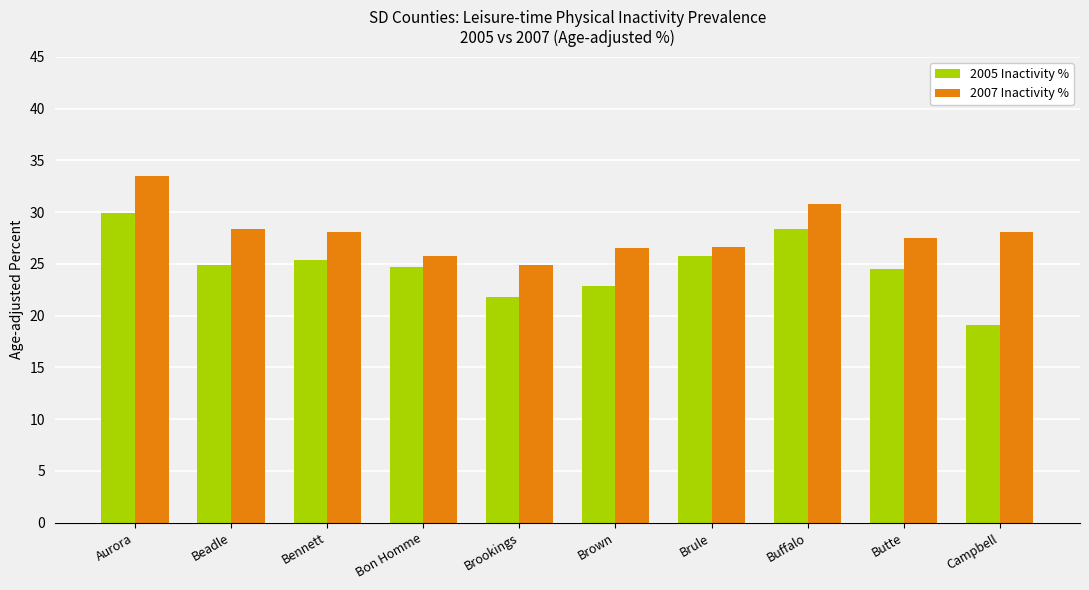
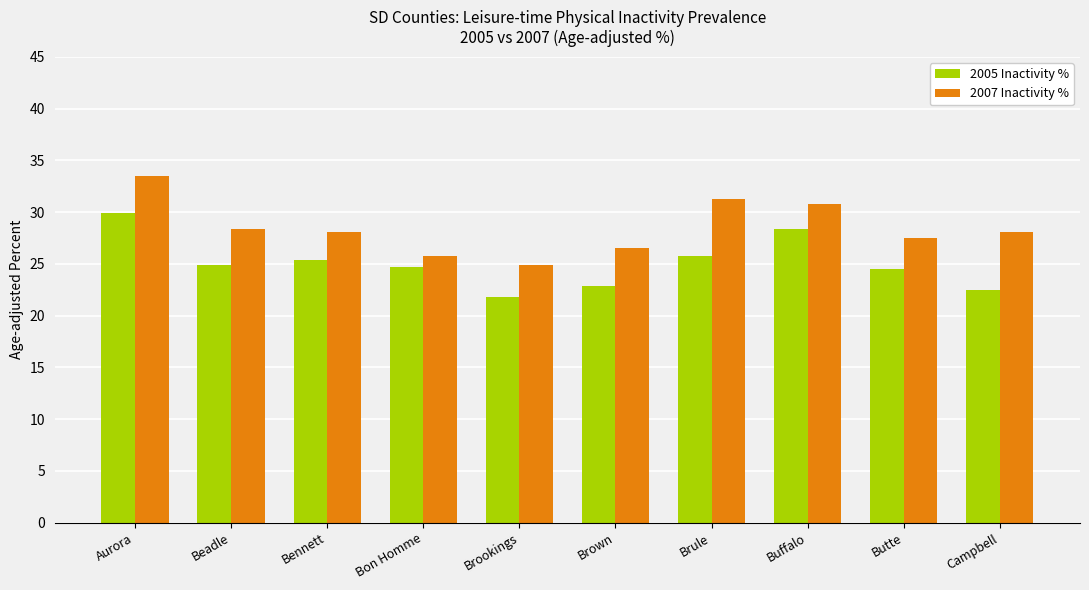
  {
    "2005 Inactivity %": {
      "Aurora": 29.9,
      "Beadle": 24.9,
      "Bennett": 25.4,
      "Bon Homme": 24.7,
      "Brookings": 21.8,
      "Brown": 22.9,
      "Brule": 25.8,
      "Buffalo": 28.4,
      "Butte": 24.5,
-     "Campbell": 19.1
+     "Campbell": 22.5
    },
    "2007 Inactivity %": {
      "Aurora": 33.5,
      "Beadle": 28.4,
      "Bennett": 28.1,
      "Bon Homme": 25.8,
      "Brookings": 24.9,
      "Brown": 26.5,
-     "Brule": 26.6,
+     "Brule": 31.3,
      "Buffalo": 30.8,
      "Butte": 27.5,
      "Campbell": 28.1
    }
  }
